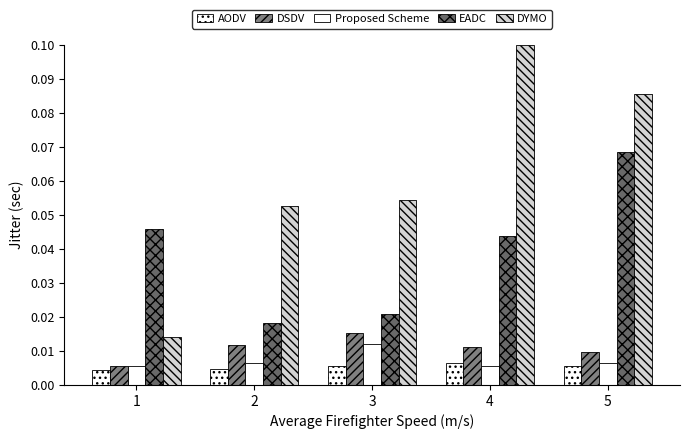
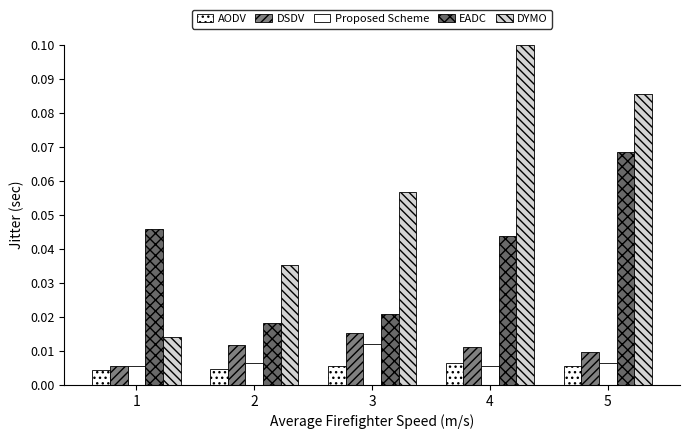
  {
    "DYMO": {
      "1": 0.014,
-     "2": 0.053,
-     "3": 0.054,
+     "2": 0.035,
+     "3": 0.057,
      "4": 0.100,
      "5": 0.086
    }
  }
